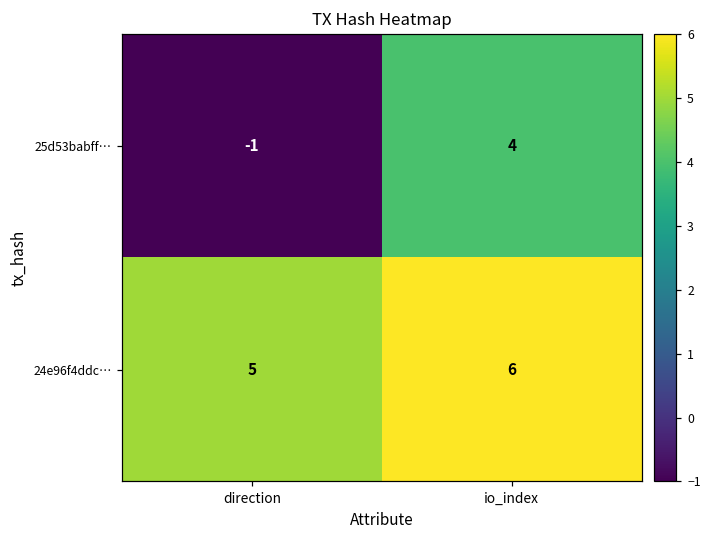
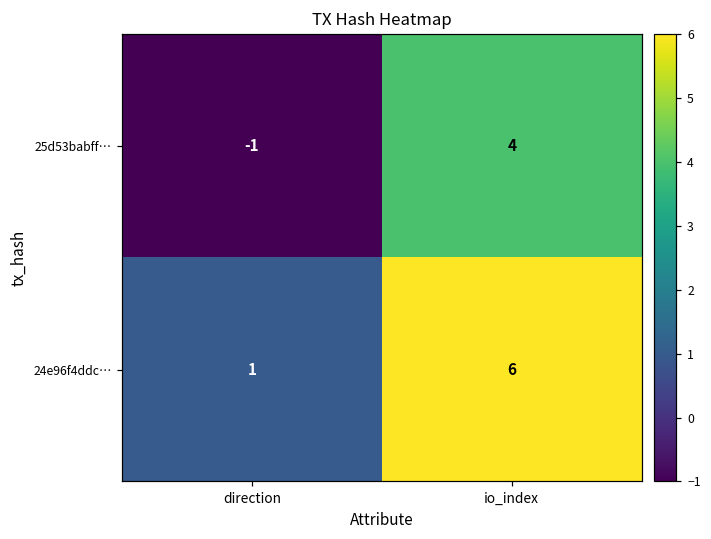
  {
    "25d53babff…": {
      "direction": -1,
      "io_index": 4
    },
    "24e96f4ddc…": {
-     "direction": 5,
+     "direction": 1,
      "io_index": 6
    }
  }
